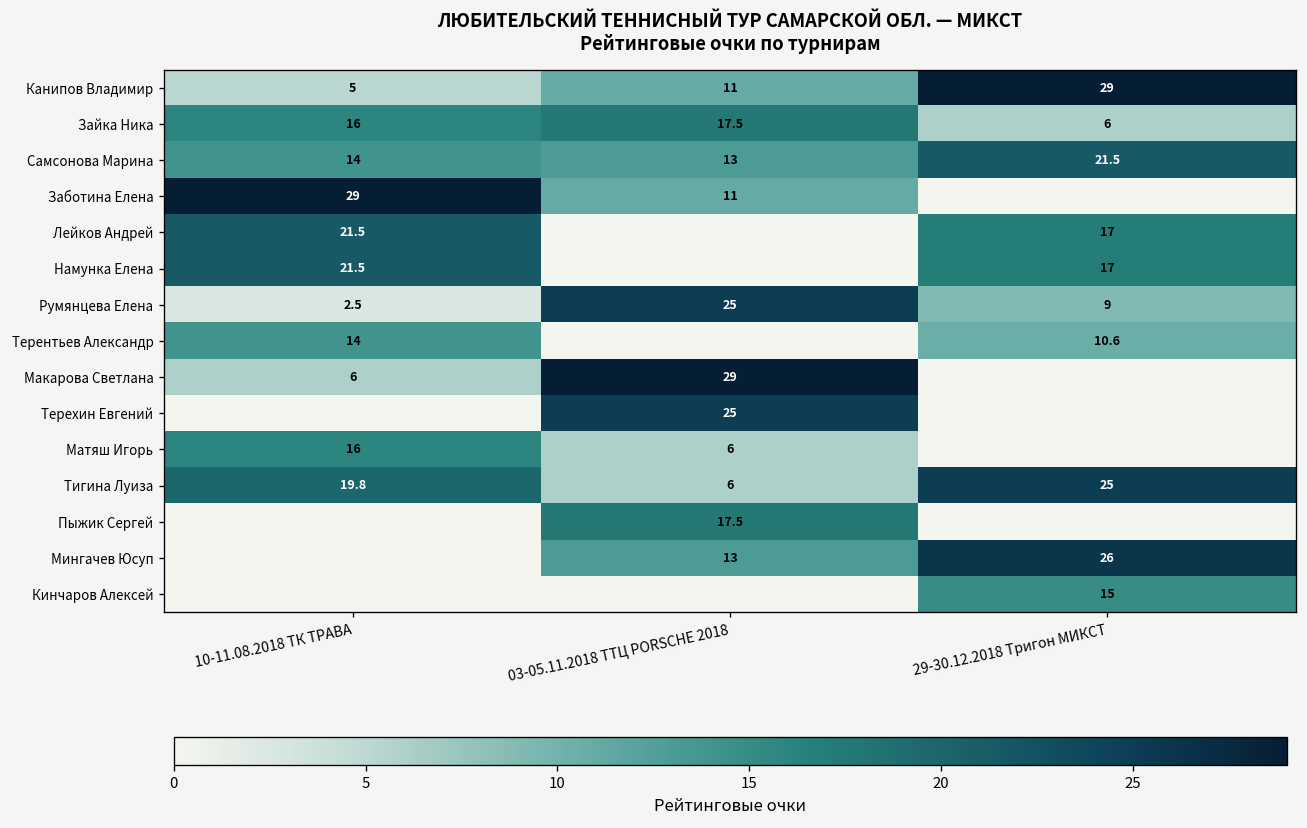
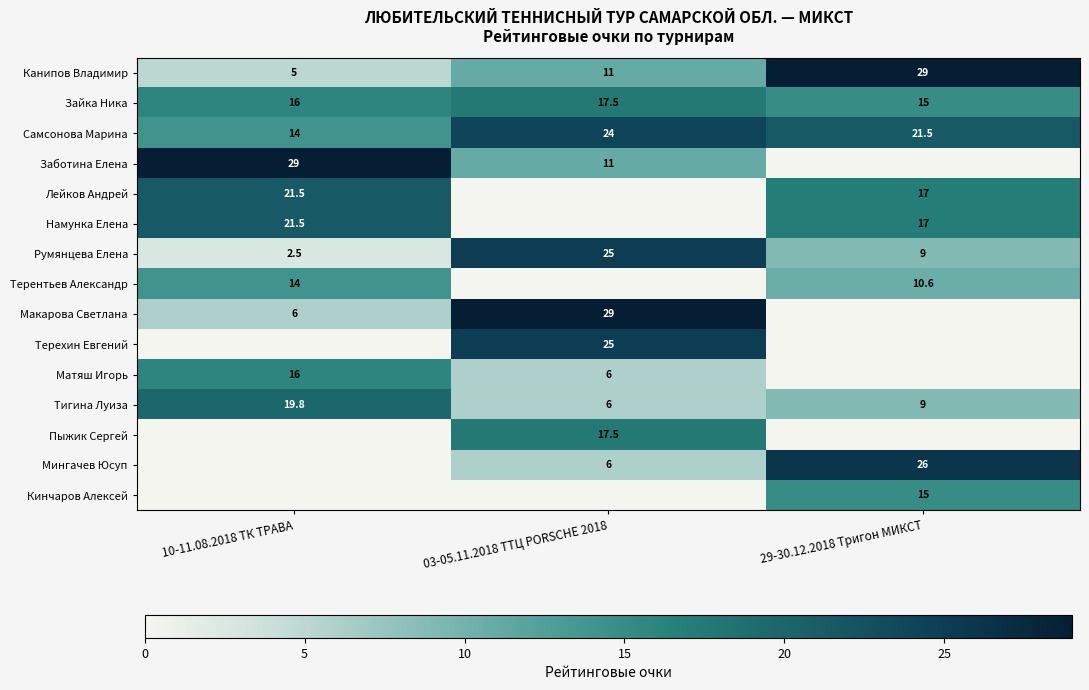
  {
    "Канипов Владимир": {
      "10-11.08.2018 ТК ТРАВА": 5,
      "03-05.11.2018 ТТЦ PORSCHE 2018": 11,
      "29-30.12.2018 Тригон МИКСТ": 29
    },
    "Зайка Ника": {
      "10-11.08.2018 ТК ТРАВА": 16,
      "03-05.11.2018 ТТЦ PORSCHE 2018": 17.5,
-     "29-30.12.2018 Тригон МИКСТ": 6
+     "29-30.12.2018 Тригон МИКСТ": 15
    },
    "Самсонова Марина": {
      "10-11.08.2018 ТК ТРАВА": 14,
-     "03-05.11.2018 ТТЦ PORSCHE 2018": 13,
+     "03-05.11.2018 ТТЦ PORSCHE 2018": 24,
      "29-30.12.2018 Тригон МИКСТ": 21.5
    },
    "Заботина Елена": {
      "10-11.08.2018 ТК ТРАВА": 29,
      "03-05.11.2018 ТТЦ PORSCHE 2018": 11
    },
    "Лейков Андрей": {
      "10-11.08.2018 ТК ТРАВА": 21.5,
      "29-30.12.2018 Тригон МИКСТ": 17
    },
    "Намунка Елена": {
      "10-11.08.2018 ТК ТРАВА": 21.5,
      "29-30.12.2018 Тригон МИКСТ": 17
    },
    "Румянцева Елена": {
      "10-11.08.2018 ТК ТРАВА": 2.5,
      "03-05.11.2018 ТТЦ PORSCHE 2018": 25,
      "29-30.12.2018 Тригон МИКСТ": 9
    },
    "Терентьев Александр": {
      "10-11.08.2018 ТК ТРАВА": 14,
      "29-30.12.2018 Тригон МИКСТ": 10.6
    },
    "Макарова Светлана": {
      "10-11.08.2018 ТК ТРАВА": 6,
      "03-05.11.2018 ТТЦ PORSCHE 2018": 29
    },
    "Терехин Евгений": {
      "03-05.11.2018 ТТЦ PORSCHE 2018": 25
    },
    "Матяш Игорь": {
      "10-11.08.2018 ТК ТРАВА": 16,
      "03-05.11.2018 ТТЦ PORSCHE 2018": 6
    },
    "Тигина Луиза": {
      "10-11.08.2018 ТК ТРАВА": 19.8,
      "03-05.11.2018 ТТЦ PORSCHE 2018": 6,
-     "29-30.12.2018 Тригон МИКСТ": 25
+     "29-30.12.2018 Тригон МИКСТ": 9
    },
    "Пыжик Сергей": {
      "03-05.11.2018 ТТЦ PORSCHE 2018": 17.5
    },
    "Мингачев Юсуп": {
-     "03-05.11.2018 ТТЦ PORSCHE 2018": 13,
+     "03-05.11.2018 ТТЦ PORSCHE 2018": 6,
      "29-30.12.2018 Тригон МИКСТ": 26
    },
    "Кинчаров Алексей": {
      "29-30.12.2018 Тригон МИКСТ": 15
    }
  }
